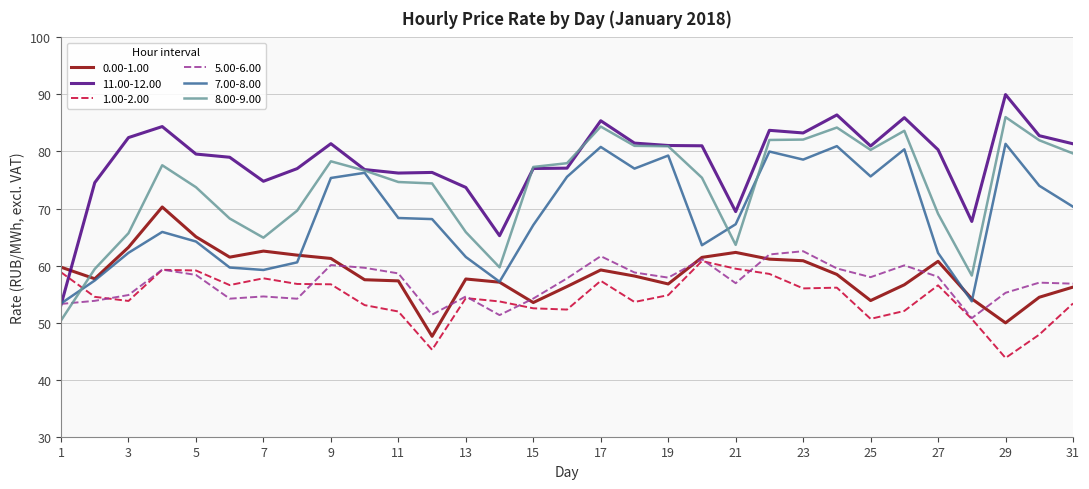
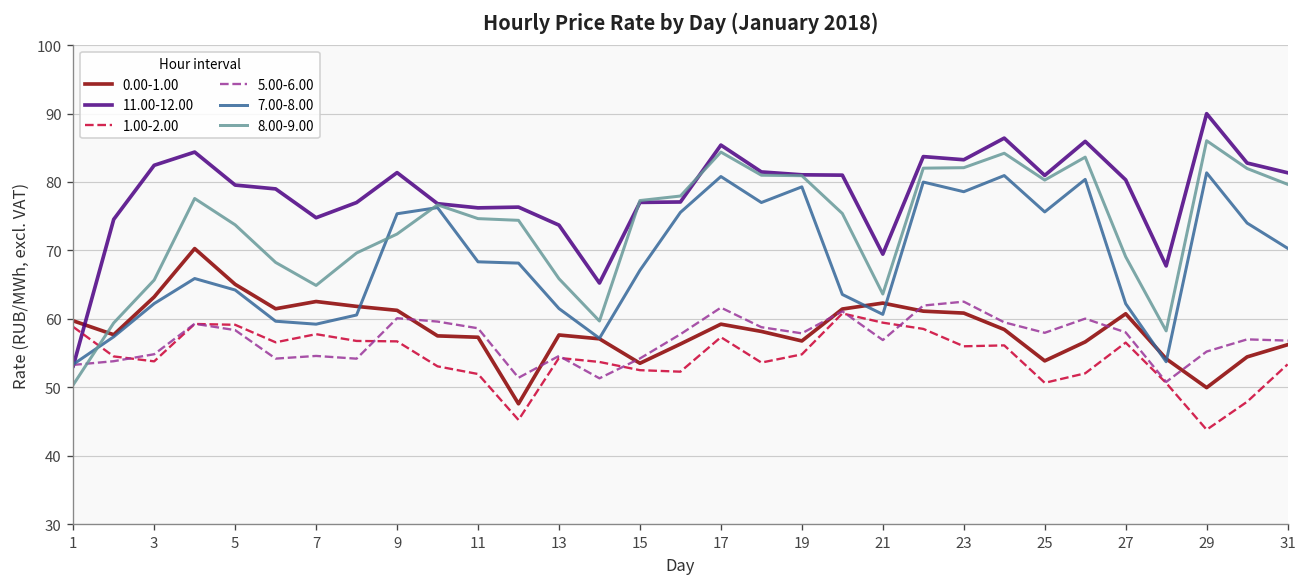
  {
    "0.00-1.00": {
      "1": 60,
      "3": 63,
      "5": 65,
      "7": 63,
      "9": 61,
      "11": 57,
      "13": 58,
      "15": 54,
      "17": 59,
      "19": 57,
      "21": 62,
      "23": 61,
      "25": 54,
      "27": 61,
      "29": 50,
      "31": 56
    },
    "11.00-12.00": {
      "3": 82,
      "5": 80,
      "7": 75,
      "9": 81,
      "11": 76,
      "13": 74,
      "17": 85,
      "21": 69,
      "23": 83,
      "25": 81,
      "27": 80,
      "29": 90,
      "31": 81
    },
    "1.00-2.00": {
      "1": 59,
      "3": 54,
      "5": 59,
      "7": 58,
      "9": 57,
      "11": 52,
      "15": 53,
      "17": 57,
      "19": 55,
      "21": 59,
      "23": 56,
      "25": 51,
      "27": 57,
      "29": 44,
      "31": 53
    },
    "5.00-6.00": {
      "3": 55,
      "5": 58,
      "7": 55,
      "9": 60,
      "11": 59,
      "15": 54,
      "17": 62,
      "19": 58,
      "21": 57,
      "23": 63,
      "25": 58,
      "27": 58,
      "29": 55,
      "31": 57
    },
    "7.00-8.00": {
      "3": 62,
      "5": 64,
      "7": 59,
      "9": 75,
      "11": 68,
      "13": 62,
      "15": 67,
      "17": 81,
      "19": 79,
-     "21": 67,
+     "21": 61,
      "23": 79,
      "25": 76,
      "27": 62,
      "29": 81,
      "31": 70
    },
    "8.00-9.00": {
      "1": 50,
      "3": 66,
      "5": 74,
      "7": 65,
-     "9": 78,
+     "9": 72,
      "11": 75,
      "13": 66,
      "17": 84,
      "21": 64,
      "23": 82,
      "25": 80,
      "27": 69,
      "29": 86,
      "31": 80
    }
  }
